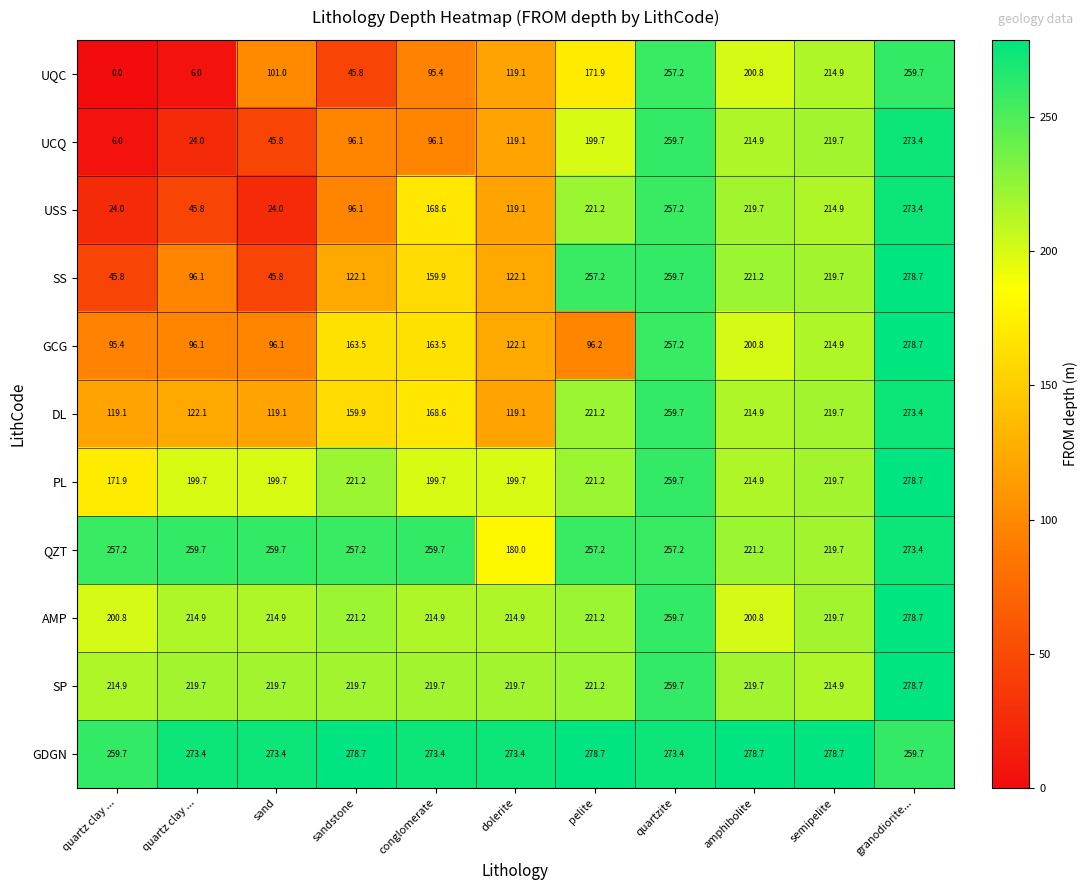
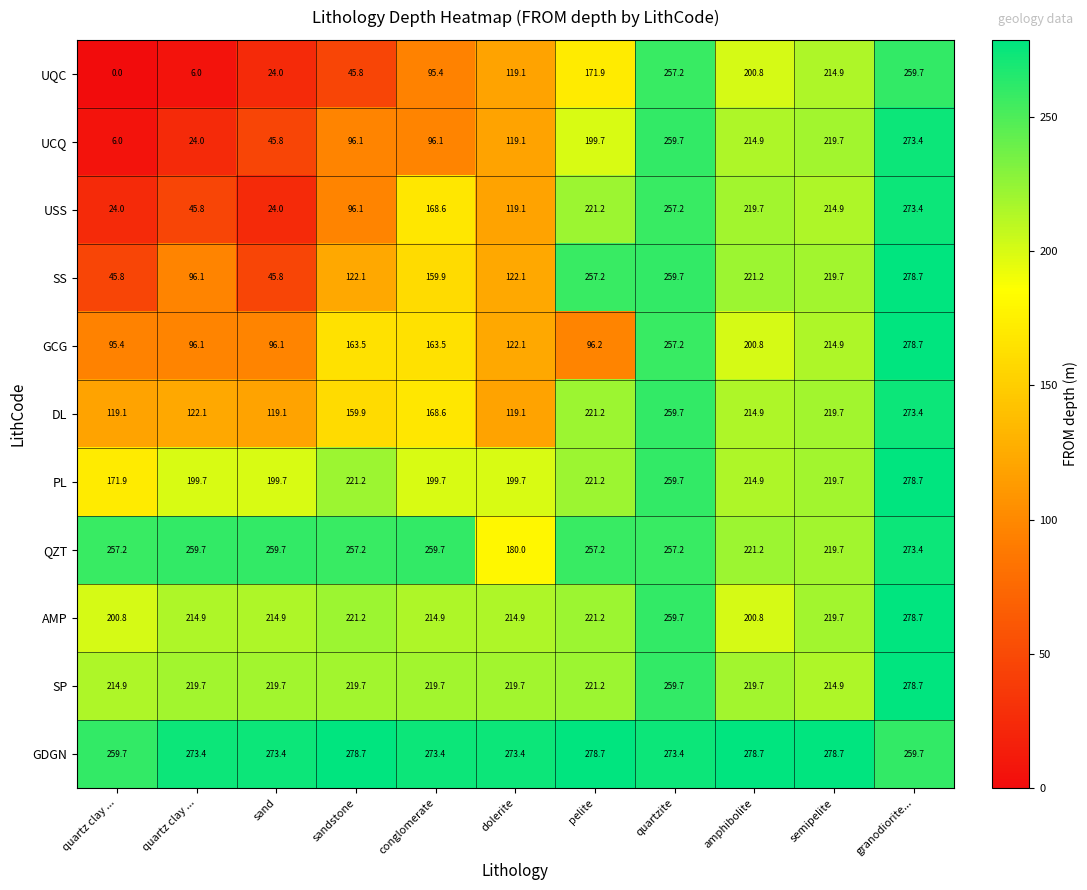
  {
    "UQC": {
-     "sand": 101.0,
+     "sand": 24.0,
      "sandstone": 45.8,
      "conglomerate": 95.4,
      "dolerite": 119.1,
      "pelite": 171.9,
      "quartzite": 257.2,
      "amphibolite": 200.8,
      "semipelite": 214.9,
      "granodiorite...": 259.7
    },
    "UCQ": {
      "sand": 45.8,
      "sandstone": 96.1,
      "conglomerate": 96.1,
      "dolerite": 119.1,
      "pelite": 199.7,
      "quartzite": 259.7,
      "amphibolite": 214.9,
      "semipelite": 219.7,
      "granodiorite...": 273.4
    },
    "USS": {
      "sand": 24.0,
      "sandstone": 96.1,
      "conglomerate": 168.6,
      "dolerite": 119.1,
      "pelite": 221.2,
      "quartzite": 257.2,
      "amphibolite": 219.7,
      "semipelite": 214.9,
      "granodiorite...": 273.4
    },
    "SS": {
      "sand": 45.8,
      "sandstone": 122.1,
      "conglomerate": 159.9,
      "dolerite": 122.1,
      "pelite": 257.2,
      "quartzite": 259.7,
      "amphibolite": 221.2,
      "semipelite": 219.7,
      "granodiorite...": 278.7
    },
    "GCG": {
      "sand": 96.1,
      "sandstone": 163.5,
      "conglomerate": 163.5,
      "dolerite": 122.1,
      "pelite": 96.2,
      "quartzite": 257.2,
      "amphibolite": 200.8,
      "semipelite": 214.9,
      "granodiorite...": 278.7
    },
    "DL": {
      "sand": 119.1,
      "sandstone": 159.9,
      "conglomerate": 168.6,
      "dolerite": 119.1,
      "pelite": 221.2,
      "quartzite": 259.7,
      "amphibolite": 214.9,
      "semipelite": 219.7,
      "granodiorite...": 273.4
    },
    "PL": {
      "sand": 199.7,
      "sandstone": 221.2,
      "conglomerate": 199.7,
      "dolerite": 199.7,
      "pelite": 221.2,
      "quartzite": 259.7,
      "amphibolite": 214.9,
      "semipelite": 219.7,
      "granodiorite...": 278.7
    },
    "QZT": {
      "sand": 259.7,
      "sandstone": 257.2,
      "conglomerate": 259.7,
      "dolerite": 180.0,
      "pelite": 257.2,
      "quartzite": 257.2,
      "amphibolite": 221.2,
      "semipelite": 219.7,
      "granodiorite...": 273.4
    },
    "AMP": {
      "sand": 214.9,
      "sandstone": 221.2,
      "conglomerate": 214.9,
      "dolerite": 214.9,
      "pelite": 221.2,
      "quartzite": 259.7,
      "amphibolite": 200.8,
      "semipelite": 219.7,
      "granodiorite...": 278.7
    },
    "SP": {
      "sand": 219.7,
      "sandstone": 219.7,
      "conglomerate": 219.7,
      "dolerite": 219.7,
      "pelite": 221.2,
      "quartzite": 259.7,
      "amphibolite": 219.7,
      "semipelite": 214.9,
      "granodiorite...": 278.7
    },
    "GDGN": {
      "sand": 273.4,
      "sandstone": 278.7,
      "conglomerate": 273.4,
      "dolerite": 273.4,
      "pelite": 278.7,
      "quartzite": 273.4,
      "amphibolite": 278.7,
      "semipelite": 278.7,
      "granodiorite...": 259.7
    }
  }
